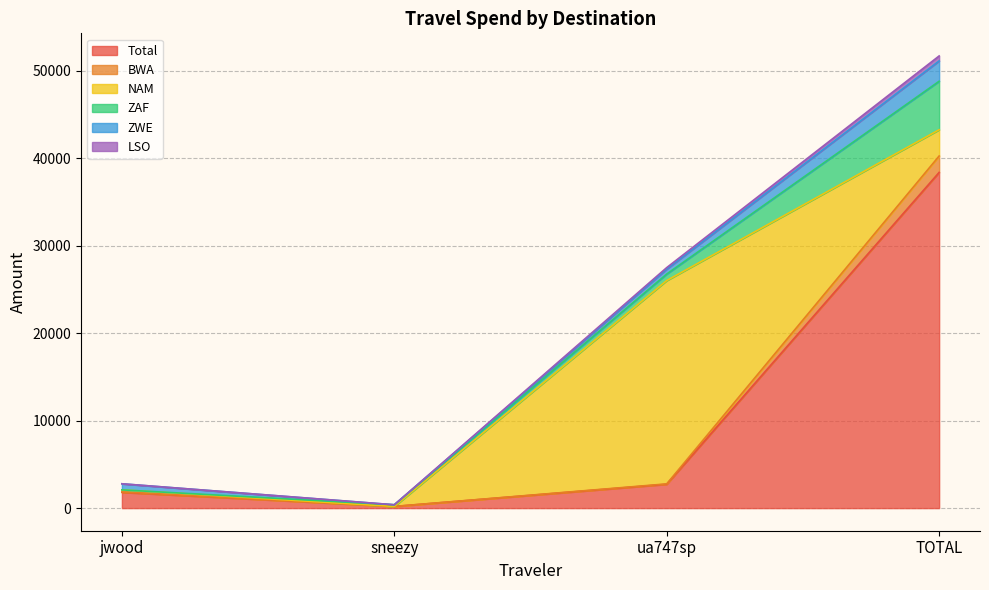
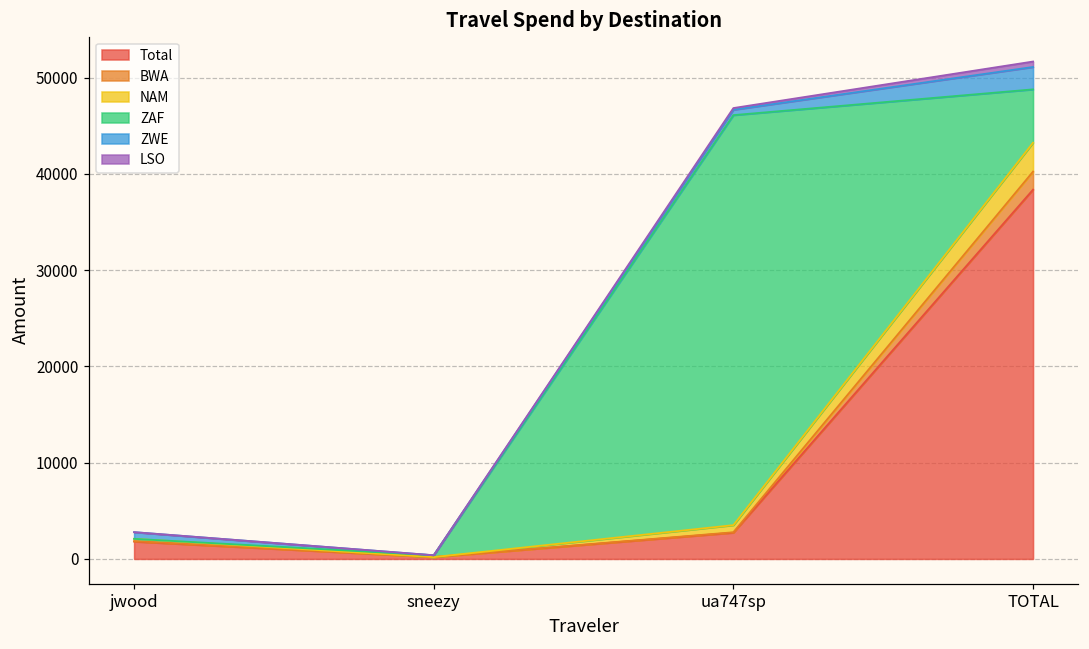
  {
    "NAM": {
-     "ua747sp": 23000,
+     "ua747sp": 1000,
      "TOTAL": 3000
    },
    "ZAF": {
-     "ua747sp": 1000,
+     "ua747sp": 43000,
      "TOTAL": 6000
    },
    "ZWE": {
      "TOTAL": 2000
    },
    "LSO": {
      "TOTAL": 1000
    }
  }
